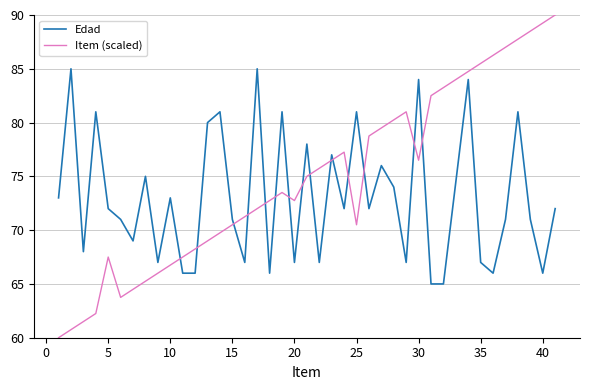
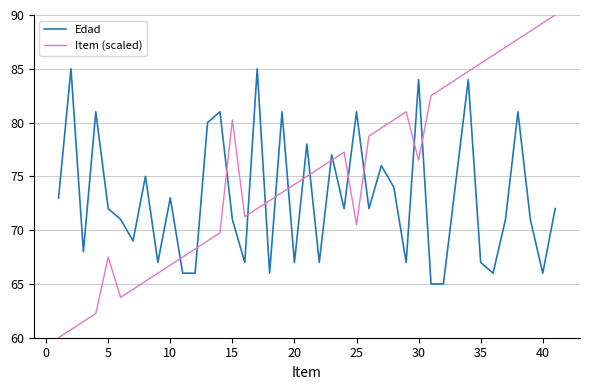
  {
    "Edad": {
      "5": 72.0,
      "10": 73.0,
      "15": 71.0,
      "20": 67.0,
      "25": 81.0,
      "30": 84.0,
      "35": 67.0,
      "40": 66.0
    },
    "Item (scaled)": {
      "5": 67.5,
      "10": 66.8,
-     "15": 70.5,
-     "20": 72.8,
+     "15": 80.3,
+     "20": 74.3,
      "25": 70.5,
      "30": 76.5,
      "35": 85.5,
      "40": 89.3
    }
  }
